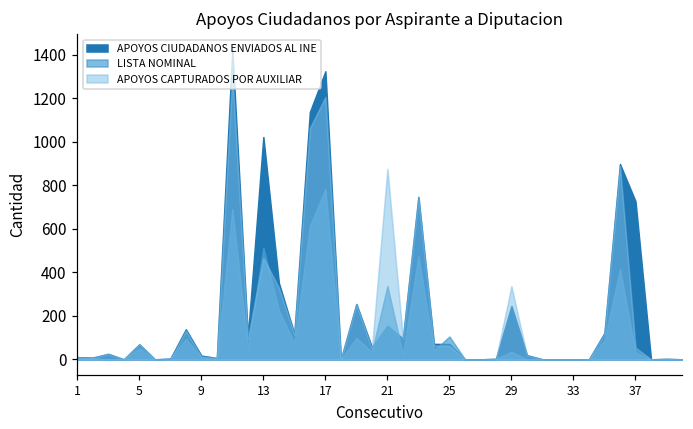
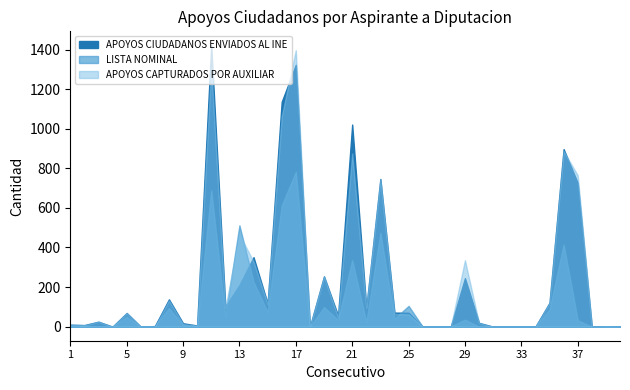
  {
    "APOYOS CIUDADANOS ENVIADOS AL INE": {
-     "13": 1020,
+     "13": 210,
      "17": 1320,
-     "21": 150,
+     "21": 1020,
      "29": 250,
      "37": 730
    },
    "LISTA NOMINAL": {
      "5": 50,
      "13": 510,
      "17": 780,
      "21": 340,
      "25": 110,
      "29": 40,
      "37": 30
    },
    "APOYOS CAPTURADOS POR AUXILIAR": {
      "13": 470,
-     "17": 1210,
+     "17": 1400,
      "21": 880,
      "29": 340,
-     "37": 50
+     "37": 770
    }
  }
